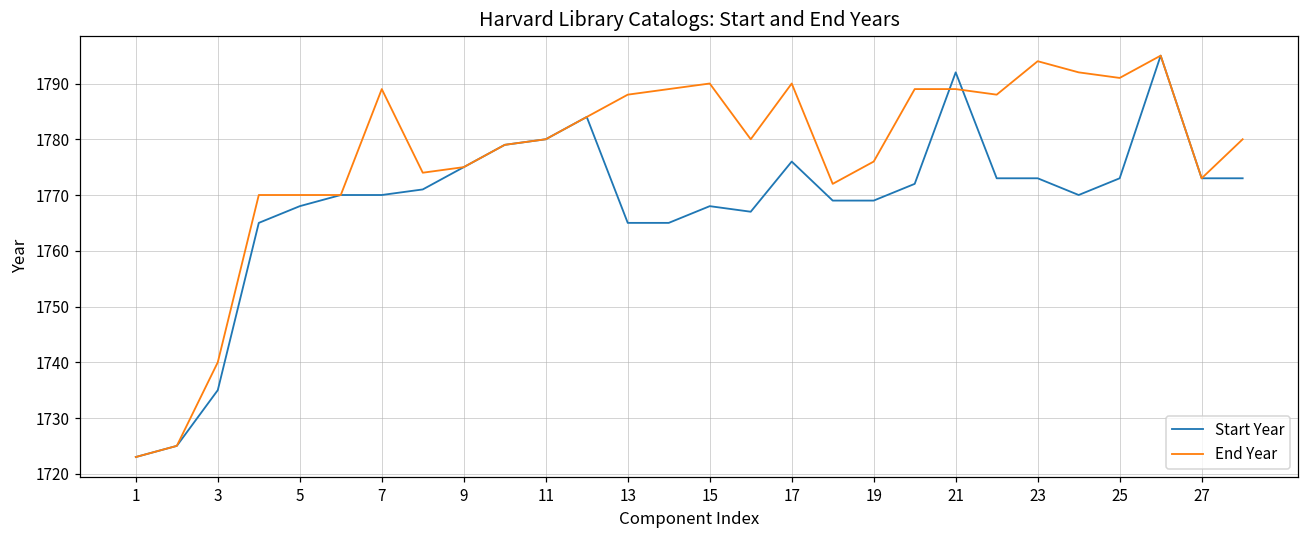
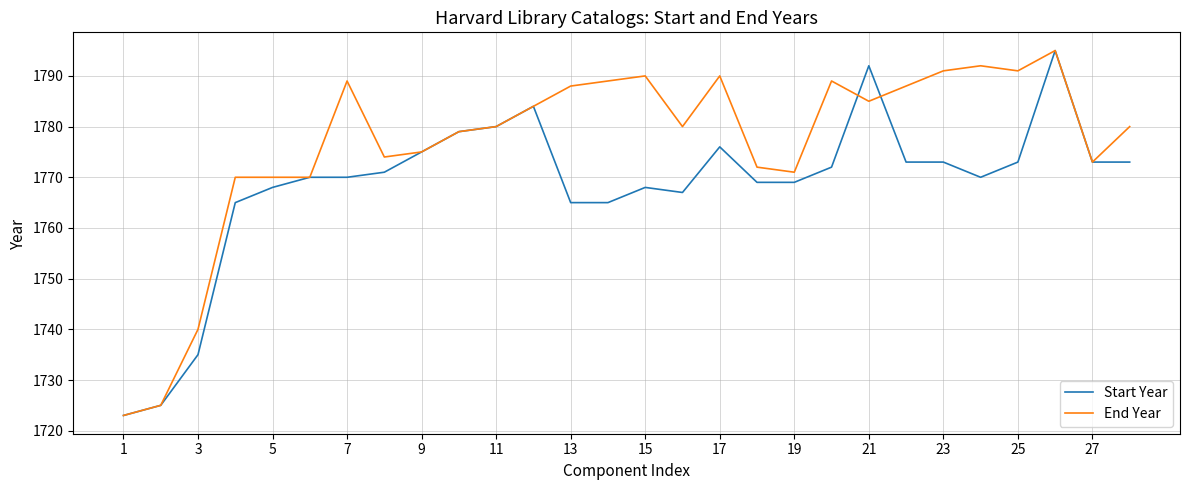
  {
    "Start Year": {
      "3": 1735,
      "5": 1768,
      "7": 1770,
      "13": 1765,
      "15": 1768,
      "17": 1776,
      "19": 1769,
      "21": 1792,
      "23": 1773,
      "25": 1773
    },
    "End Year": {
      "3": 1740,
      "5": 1770,
      "7": 1789,
      "13": 1788,
      "15": 1790,
      "17": 1790,
-     "19": 1776,
-     "21": 1789,
-     "23": 1794,
+     "19": 1771,
+     "21": 1785,
+     "23": 1791,
      "25": 1791
    }
  }
